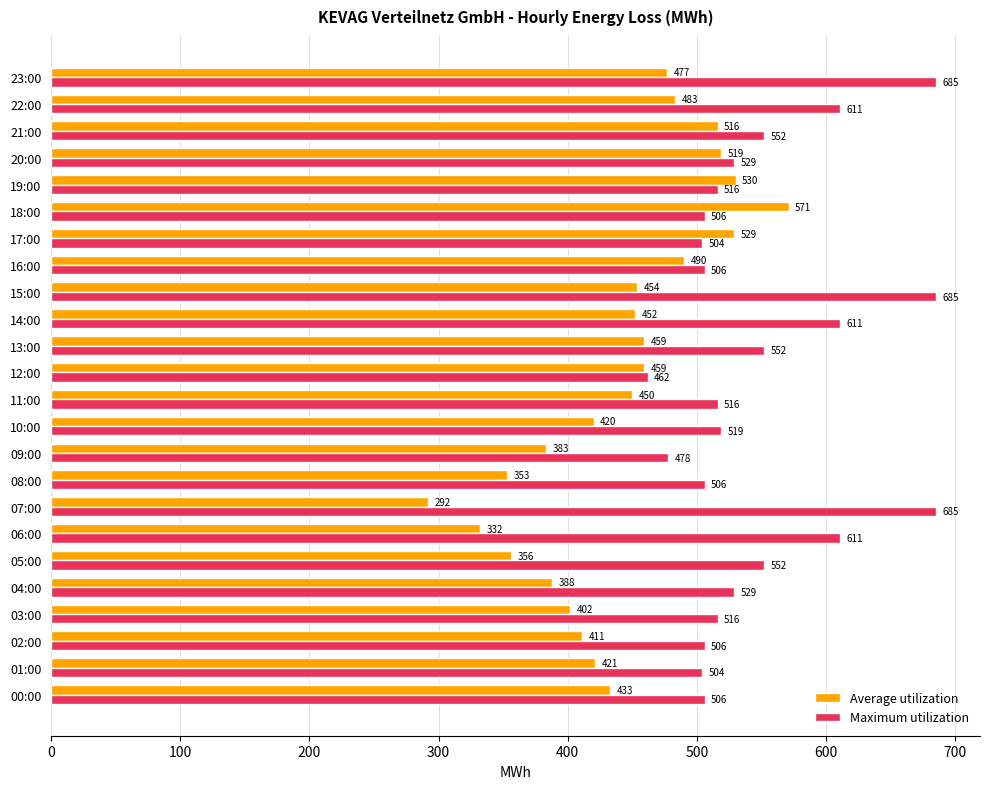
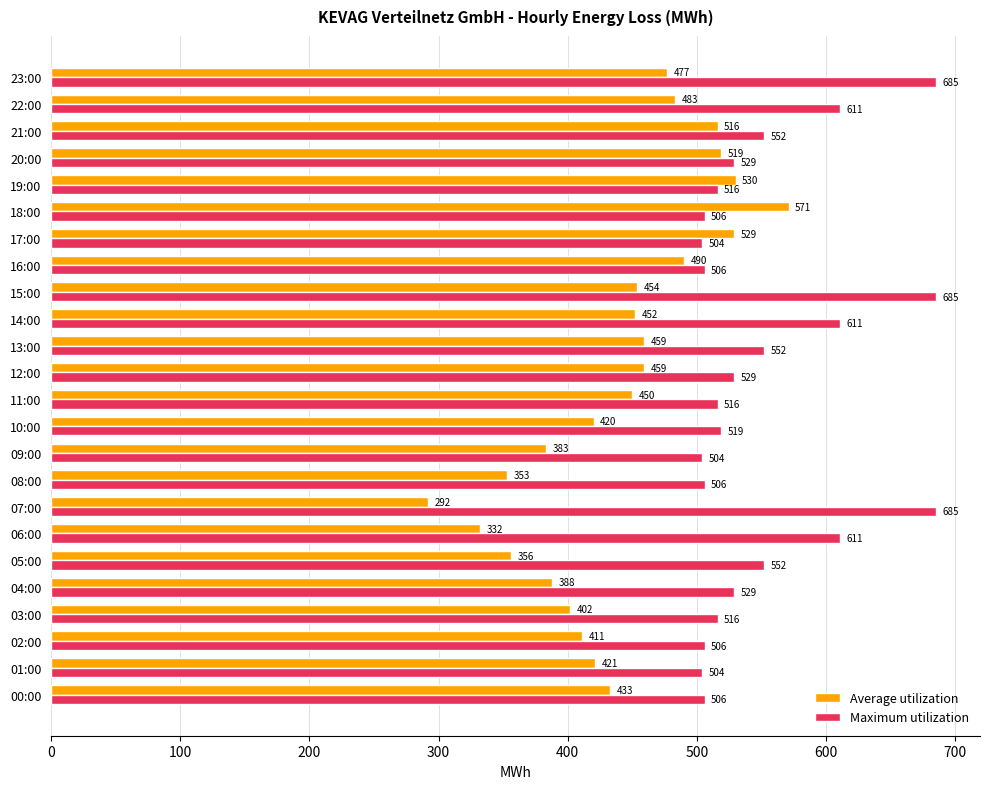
  {
    "Average utilization": {
      "23:00": 477,
      "22:00": 483,
      "21:00": 516,
      "20:00": 519,
      "19:00": 530,
      "18:00": 571,
      "17:00": 529,
      "16:00": 490,
      "15:00": 454,
      "14:00": 452,
      "13:00": 459,
      "12:00": 459,
      "11:00": 450,
      "10:00": 420,
      "09:00": 383,
      "08:00": 353,
      "07:00": 292,
      "06:00": 332,
      "05:00": 356,
      "04:00": 388,
      "03:00": 402,
      "02:00": 411,
      "01:00": 421,
      "00:00": 433
    },
    "Maximum utilization": {
      "23:00": 685,
      "22:00": 611,
      "21:00": 552,
      "20:00": 529,
      "19:00": 516,
      "18:00": 506,
      "17:00": 504,
      "16:00": 506,
      "15:00": 685,
      "14:00": 611,
      "13:00": 552,
-     "12:00": 462,
+     "12:00": 529,
      "11:00": 516,
      "10:00": 519,
-     "09:00": 478,
+     "09:00": 504,
      "08:00": 506,
      "07:00": 685,
      "06:00": 611,
      "05:00": 552,
      "04:00": 529,
      "03:00": 516,
      "02:00": 506,
      "01:00": 504,
      "00:00": 506
    }
  }
